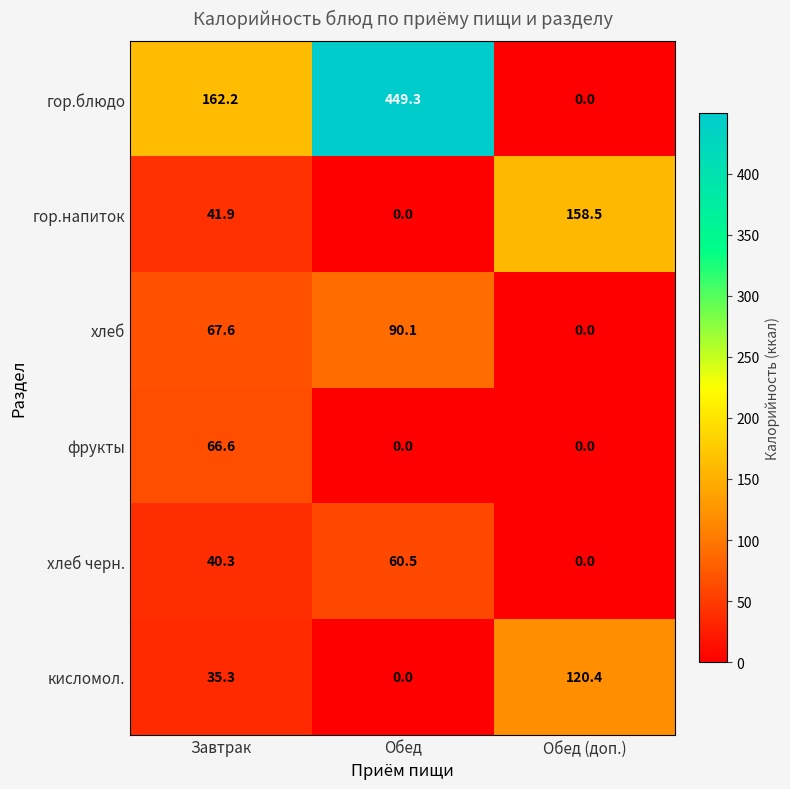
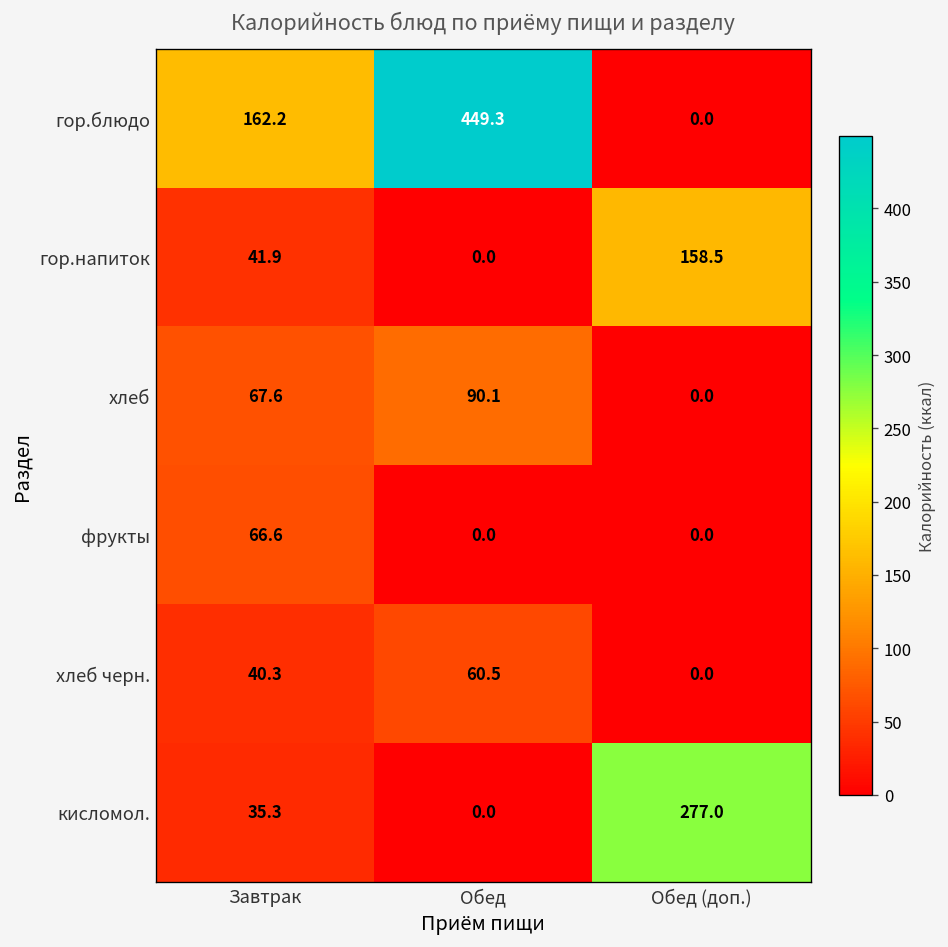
  {
    "гор.блюдо": {
      "Завтрак": 162.2,
      "Обед": 449.3,
      "Обед (доп.)": 0.0
    },
    "гор.напиток": {
      "Завтрак": 41.9,
      "Обед": 0.0,
      "Обед (доп.)": 158.5
    },
    "хлеб": {
      "Завтрак": 67.6,
      "Обед": 90.1,
      "Обед (доп.)": 0.0
    },
    "фрукты": {
      "Завтрак": 66.6,
      "Обед": 0.0,
      "Обед (доп.)": 0.0
    },
    "хлеб черн.": {
      "Завтрак": 40.3,
      "Обед": 60.5,
      "Обед (доп.)": 0.0
    },
    "кисломол.": {
      "Завтрак": 35.3,
      "Обед": 0.0,
-     "Обед (доп.)": 120.4
+     "Обед (доп.)": 277.0
    }
  }
